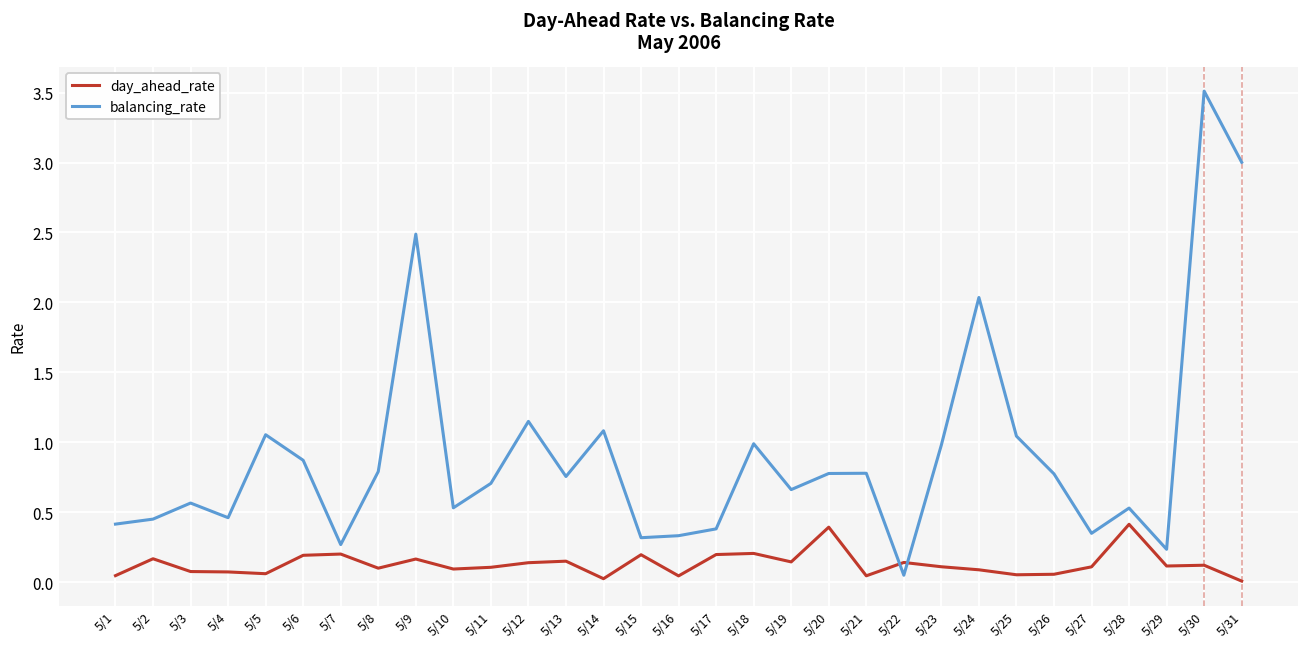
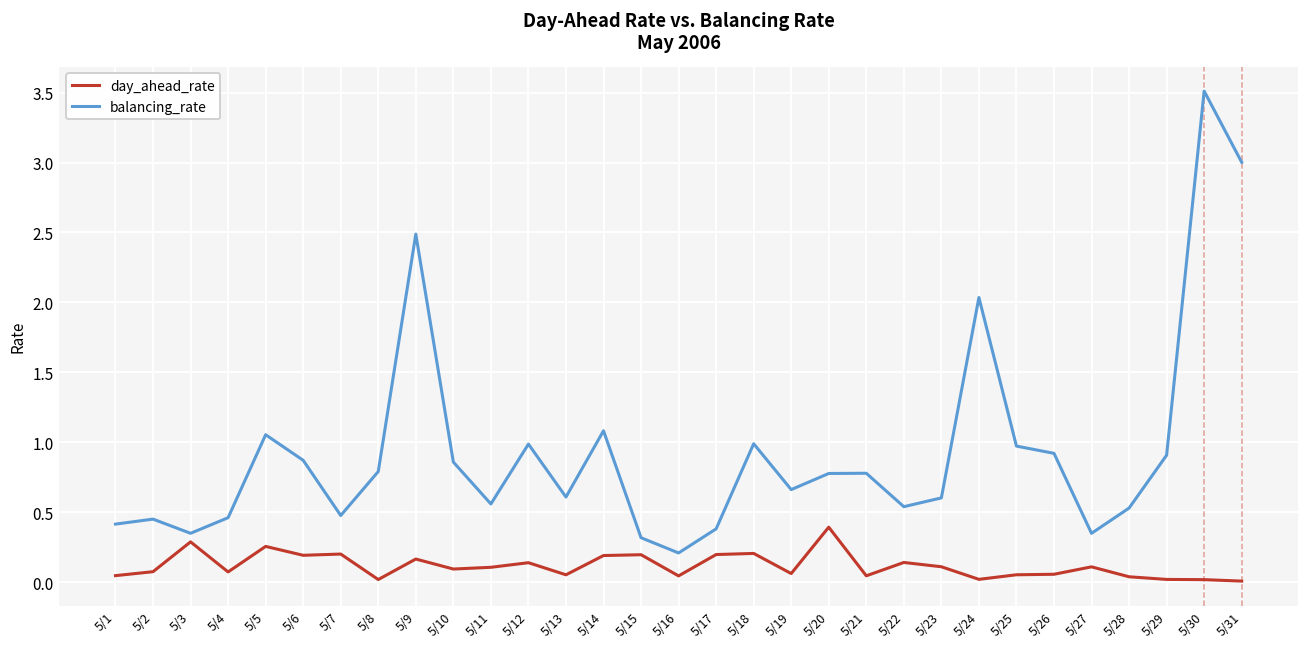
  {
    "day_ahead_rate": {
      "5/1": 0.05,
-     "5/2": 0.17,
-     "5/3": 0.08,
+     "5/2": 0.08,
+     "5/3": 0.29,
      "5/4": 0.07,
-     "5/5": 0.06,
+     "5/5": 0.26,
      "5/6": 0.19,
      "5/7": 0.20,
-     "5/8": 0.10,
+     "5/8": 0.02,
      "5/9": 0.17,
      "5/10": 0.09,
      "5/11": 0.11,
      "5/12": 0.14,
-     "5/13": 0.15,
-     "5/14": 0.03,
+     "5/13": 0.05,
+     "5/14": 0.19,
      "5/15": 0.20,
      "5/16": 0.05,
      "5/17": 0.20,
      "5/18": 0.21,
-     "5/19": 0.15,
+     "5/19": 0.06,
      "5/20": 0.39,
      "5/21": 0.05,
      "5/22": 0.14,
      "5/23": 0.11,
-     "5/24": 0.09,
+     "5/24": 0.02,
      "5/25": 0.05,
      "5/26": 0.06,
      "5/27": 0.11,
-     "5/28": 0.41,
-     "5/29": 0.12,
-     "5/30": 0.12,
+     "5/28": 0.04,
+     "5/29": 0.02,
+     "5/30": 0.02,
      "5/31": 0.01
    },
    "balancing_rate": {
      "5/1": 0.42,
      "5/2": 0.45,
-     "5/3": 0.57,
+     "5/3": 0.35,
      "5/4": 0.46,
      "5/5": 1.05,
      "5/6": 0.87,
-     "5/7": 0.27,
+     "5/7": 0.48,
      "5/8": 0.79,
      "5/9": 2.49,
-     "5/10": 0.53,
-     "5/11": 0.71,
-     "5/12": 1.15,
-     "5/13": 0.76,
+     "5/10": 0.86,
+     "5/11": 0.56,
+     "5/12": 0.99,
+     "5/13": 0.61,
      "5/14": 1.08,
      "5/15": 0.32,
-     "5/16": 0.33,
+     "5/16": 0.21,
      "5/17": 0.38,
      "5/18": 0.99,
      "5/19": 0.66,
      "5/20": 0.78,
      "5/21": 0.78,
-     "5/22": 0.05,
-     "5/23": 0.98,
+     "5/22": 0.54,
+     "5/23": 0.60,
      "5/24": 2.04,
-     "5/25": 1.04,
-     "5/26": 0.77,
+     "5/25": 0.97,
+     "5/26": 0.92,
      "5/27": 0.35,
      "5/28": 0.53,
-     "5/29": 0.24,
+     "5/29": 0.91,
      "5/30": 3.51,
      "5/31": 3.00
    }
  }
